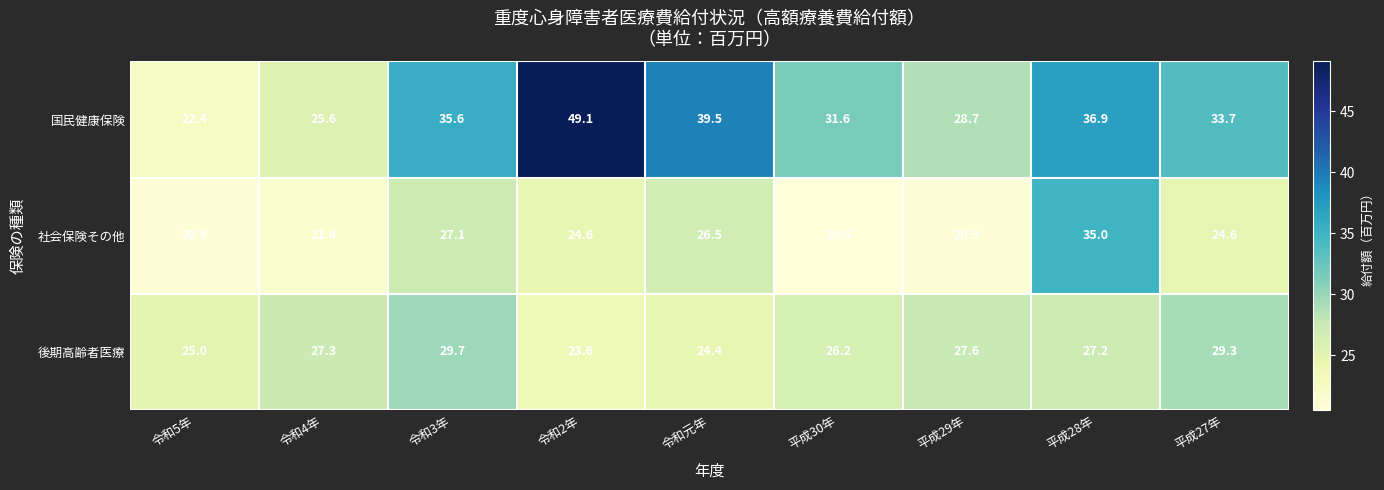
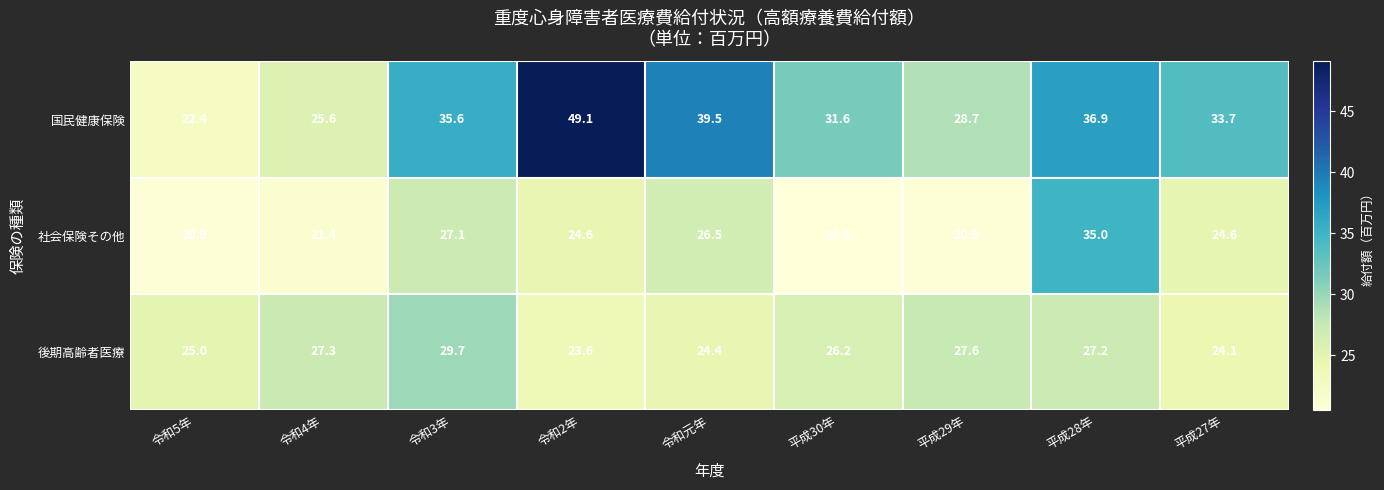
  {
    "国民健康保険": {
      "令和5年": 22.4,
      "令和4年": 25.6,
      "令和3年": 35.6,
      "令和2年": 49.1,
      "令和元年": 39.5,
      "平成30年": 31.6,
      "平成29年": 28.7,
      "平成28年": 36.9,
      "平成27年": 33.7
    },
    "社会保険その他": {
      "令和4年": 21.4,
      "令和3年": 27.1,
      "令和2年": 24.6,
      "令和元年": 26.5,
      "平成28年": 35.0,
      "平成27年": 24.6
    },
    "後期高齢者医療": {
      "令和5年": 25.0,
      "令和4年": 27.3,
      "令和3年": 29.7,
      "令和2年": 23.6,
      "令和元年": 24.4,
      "平成30年": 26.2,
      "平成29年": 27.6,
      "平成28年": 27.2,
-     "平成27年": 29.3
+     "平成27年": 24.1
    }
  }
